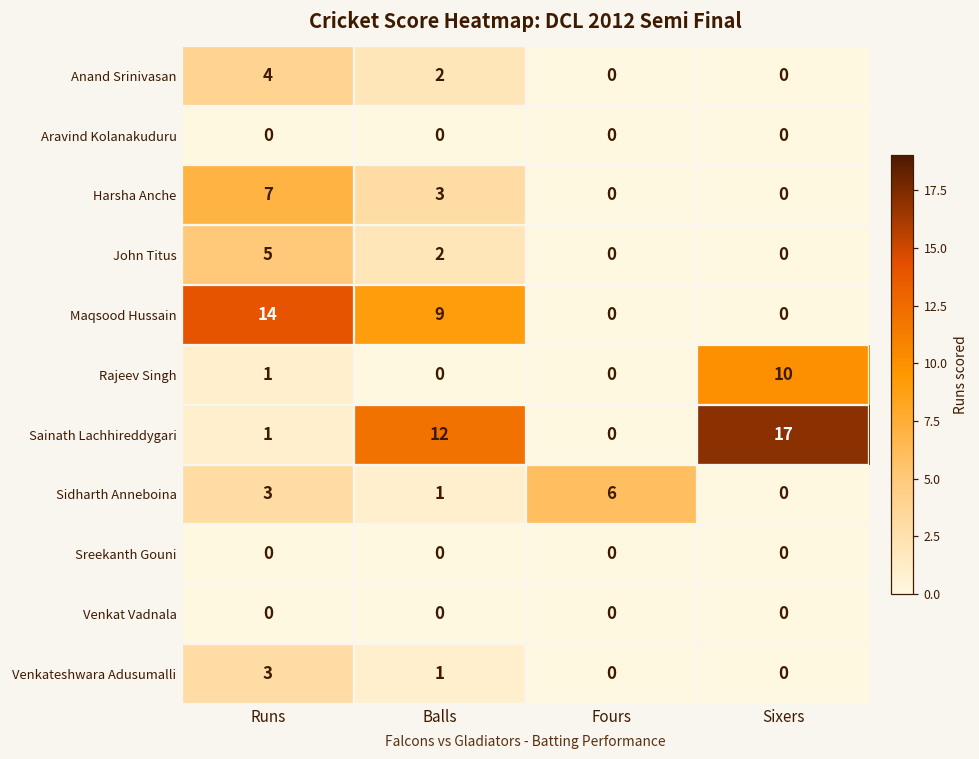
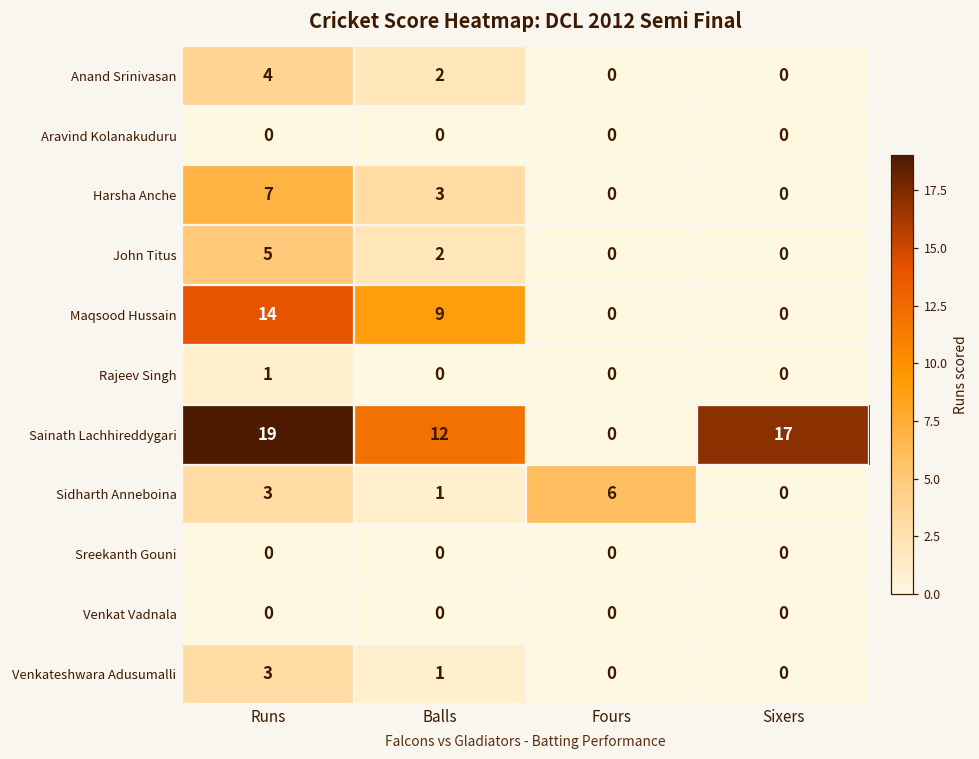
  {
    "Anand Srinivasan": {
      "Runs": 4,
      "Balls": 2,
      "Fours": 0,
      "Sixers": 0
    },
    "Aravind Kolanakuduru": {
      "Runs": 0,
      "Balls": 0,
      "Fours": 0,
      "Sixers": 0
    },
    "Harsha Anche": {
      "Runs": 7,
      "Balls": 3,
      "Fours": 0,
      "Sixers": 0
    },
    "John Titus": {
      "Runs": 5,
      "Balls": 2,
      "Fours": 0,
      "Sixers": 0
    },
    "Maqsood Hussain": {
      "Runs": 14,
      "Balls": 9,
      "Fours": 0,
      "Sixers": 0
    },
    "Rajeev Singh": {
      "Runs": 1,
      "Balls": 0,
      "Fours": 0,
-     "Sixers": 10
+     "Sixers": 0
    },
    "Sainath Lachhireddygari": {
-     "Runs": 1,
+     "Runs": 19,
      "Balls": 12,
      "Fours": 0,
      "Sixers": 17
    },
    "Sidharth Anneboina": {
      "Runs": 3,
      "Balls": 1,
      "Fours": 6,
      "Sixers": 0
    },
    "Sreekanth Gouni": {
      "Runs": 0,
      "Balls": 0,
      "Fours": 0,
      "Sixers": 0
    },
    "Venkat Vadnala": {
      "Runs": 0,
      "Balls": 0,
      "Fours": 0,
      "Sixers": 0
    },
    "Venkateshwara Adusumalli": {
      "Runs": 3,
      "Balls": 1,
      "Fours": 0,
      "Sixers": 0
    }
  }
